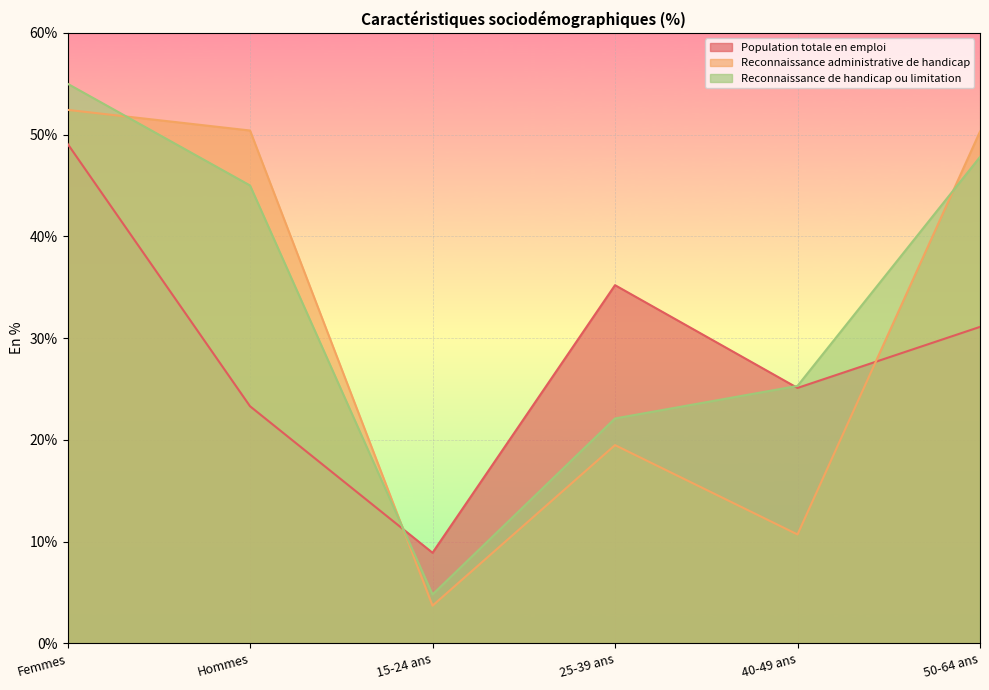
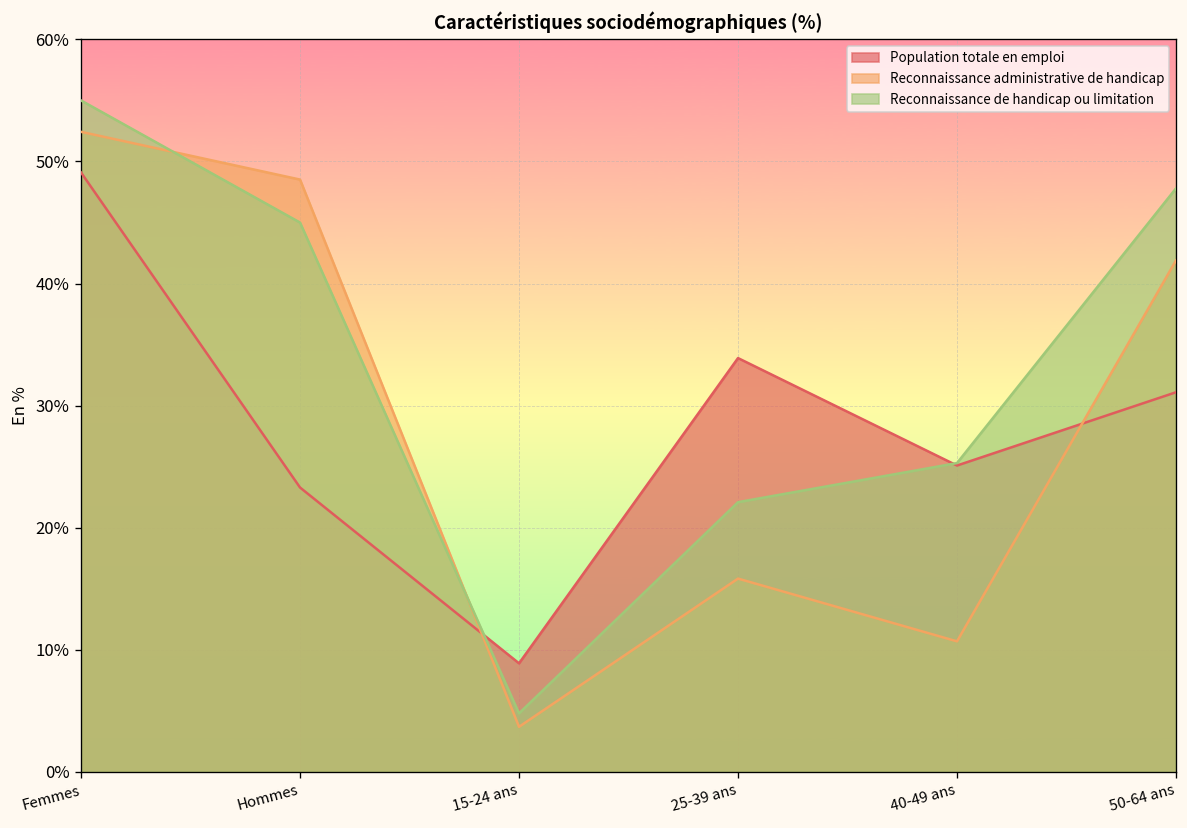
  {
    "Population totale en emploi": {
      "Femmes": "49.1%",
      "Hommes": "23.3%",
      "15-24 ans": "8.9%",
-     "25-39 ans": "35.2%",
+     "25-39 ans": "33.9%",
      "50-64 ans": "31.1%"
    },
    "Reconnaissance administrative de handicap": {
      "Femmes": "52.4%",
-     "Hommes": "50.4%",
+     "Hommes": "48.5%",
      "15-24 ans": "3.7%",
-     "25-39 ans": "19.5%",
+     "25-39 ans": "15.8%",
      "40-49 ans": "10.7%",
-     "50-64 ans": "50.3%"
+     "50-64 ans": "41.9%"
    },
    "Reconnaissance de handicap ou limitation": {
      "Femmes": "55.0%",
      "Hommes": "45.0%",
      "15-24 ans": "4.8%",
      "25-39 ans": "22.1%",
      "50-64 ans": "47.8%"
    }
  }
